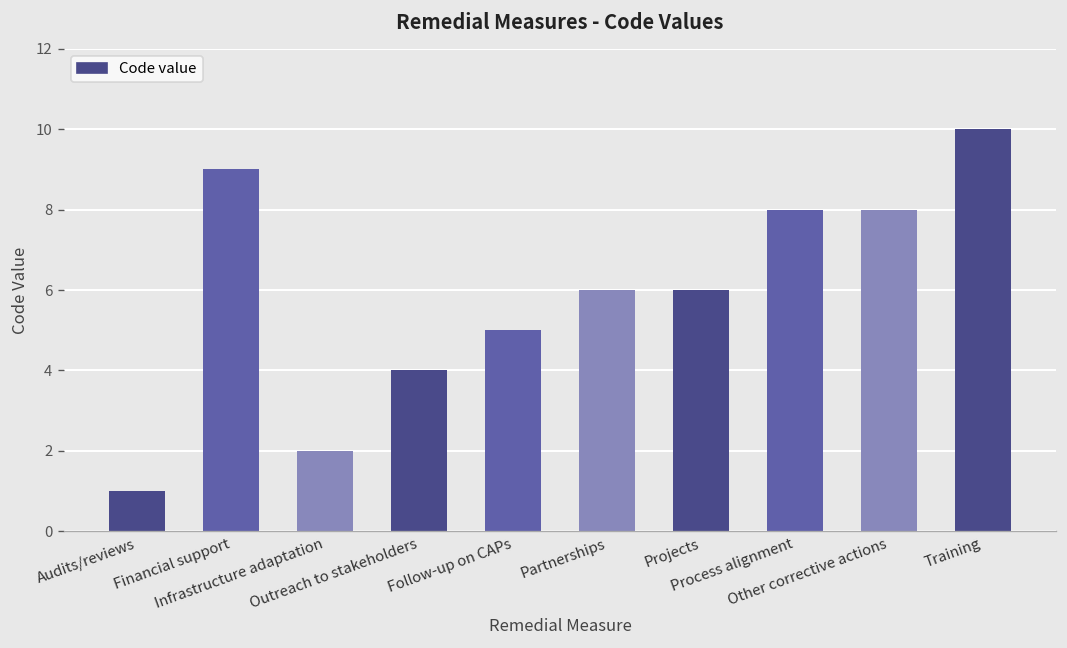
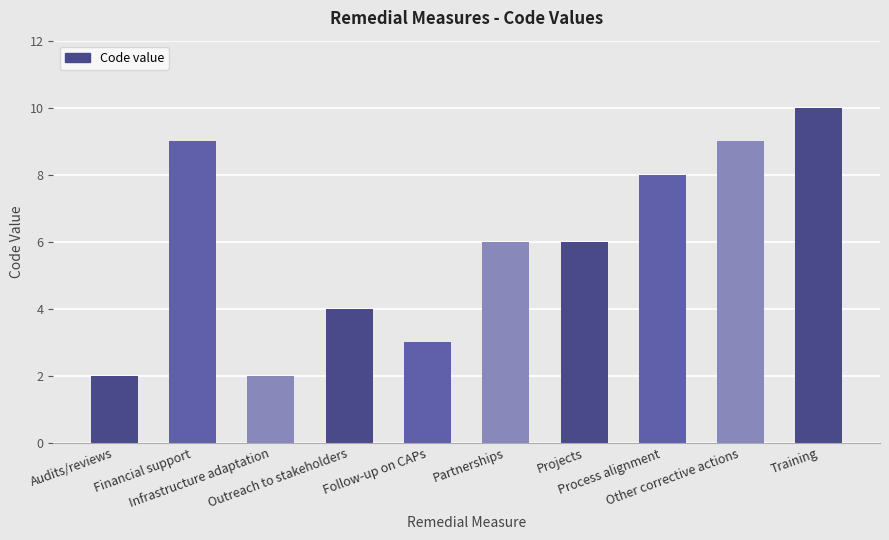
  {
-   "Audits/reviews": 1,
+   "Audits/reviews": 2,
    "Financial support": 9,
    "Infrastructure adaptation": 2,
    "Outreach to stakeholders": 4,
-   "Follow-up on CAPs": 5,
+   "Follow-up on CAPs": 3,
    "Partnerships": 6,
    "Projects": 6,
    "Process alignment": 8,
-   "Other corrective actions": 8,
+   "Other corrective actions": 9,
    "Training": 10
  }
